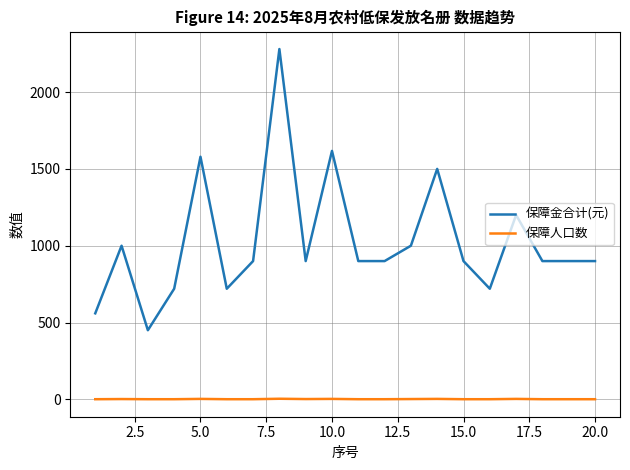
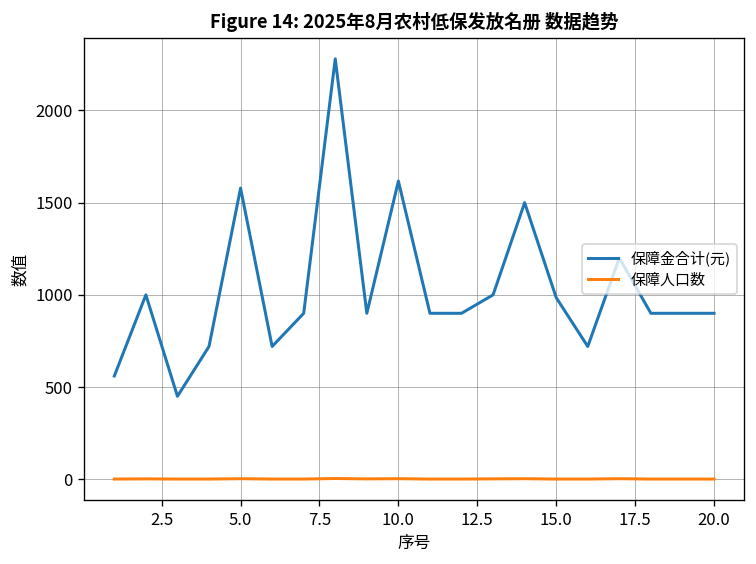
  {
    "保障金合计(元)": {
      "5.0": 1580,
      "10.0": 1620,
-     "15.0": 900,
+     "15.0": 990,
      "20.0": 900
    },
    "保障人口数": {
      "5.0": 0,
      "10.0": 0,
      "15.0": 0,
      "20.0": 0
    }
  }
